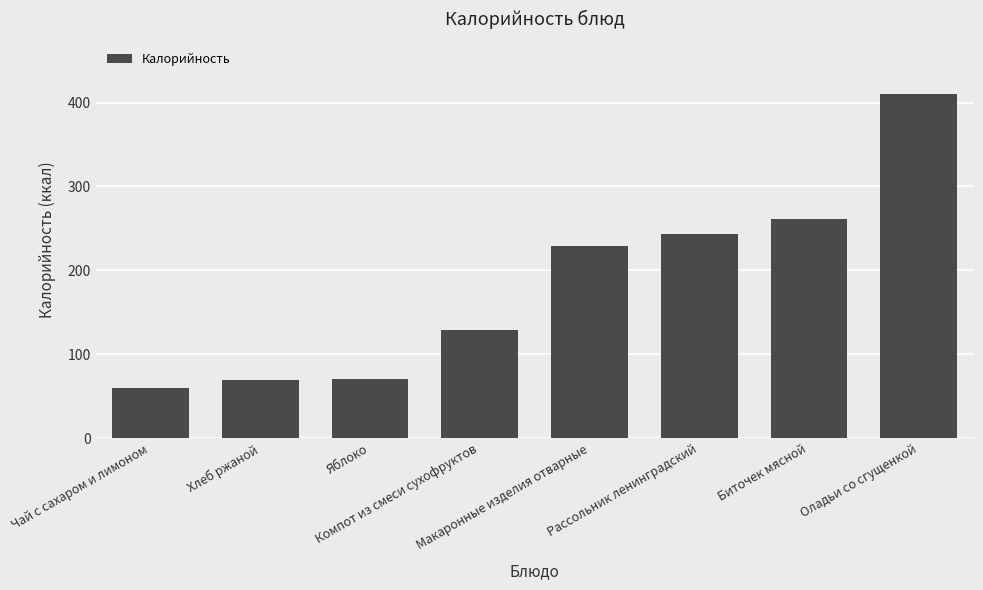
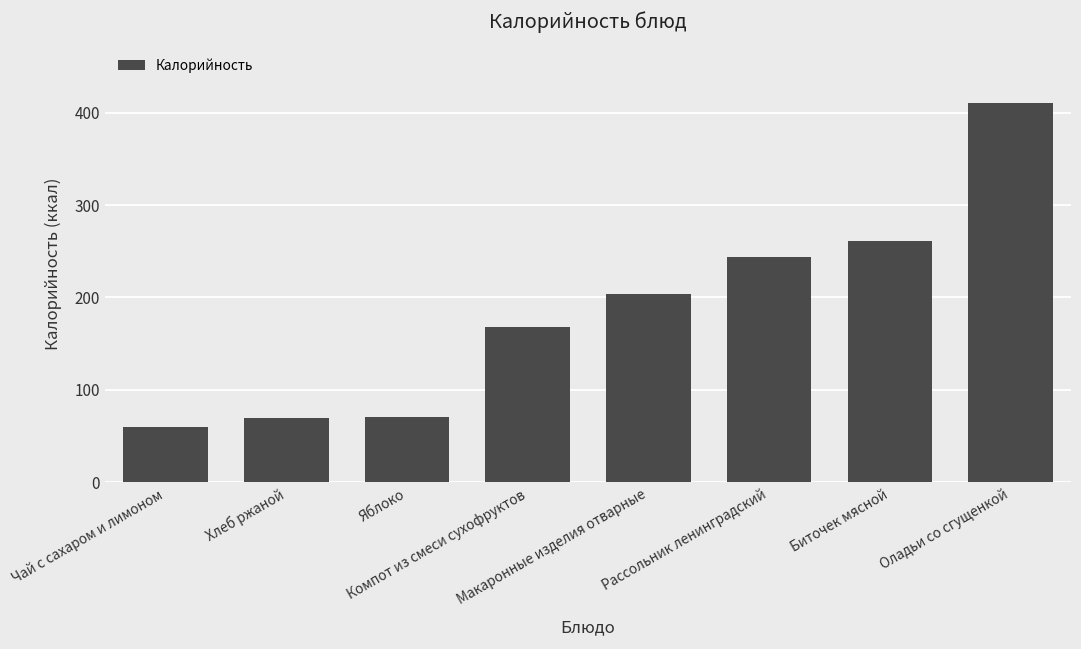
  {
    "Чай с сахаром и лимоном": 60,
    "Хлеб ржаной": 70,
    "Яблоко": 70,
-   "Компот из смеси сухофруктов": 130,
-   "Макаронные изделия отварные": 230,
+   "Компот из смеси сухофруктов": 170,
+   "Макаронные изделия отварные": 200,
    "Рассольник ленинградский": 240,
    "Биточек мясной": 260,
    "Оладьи со сгущенкой": 410
  }
